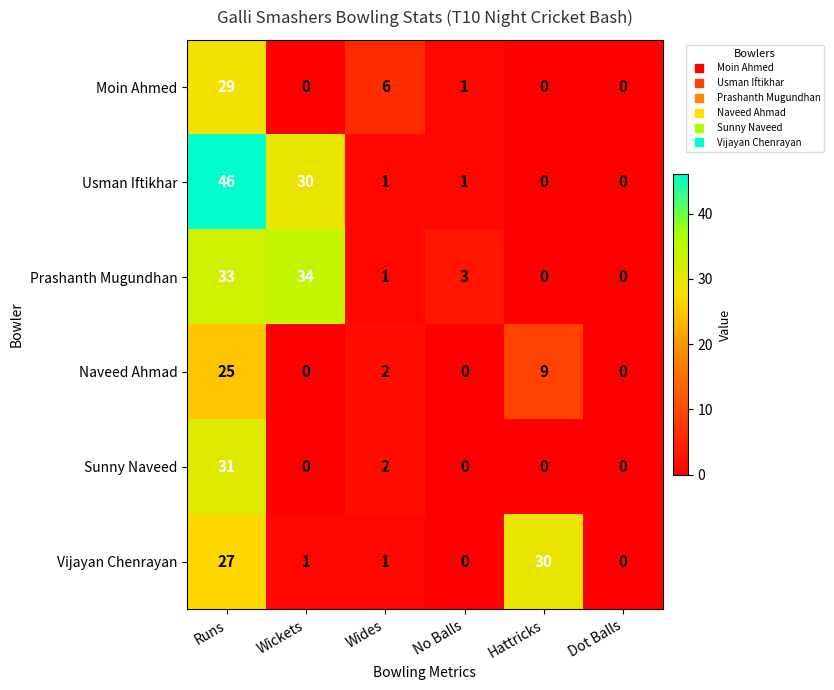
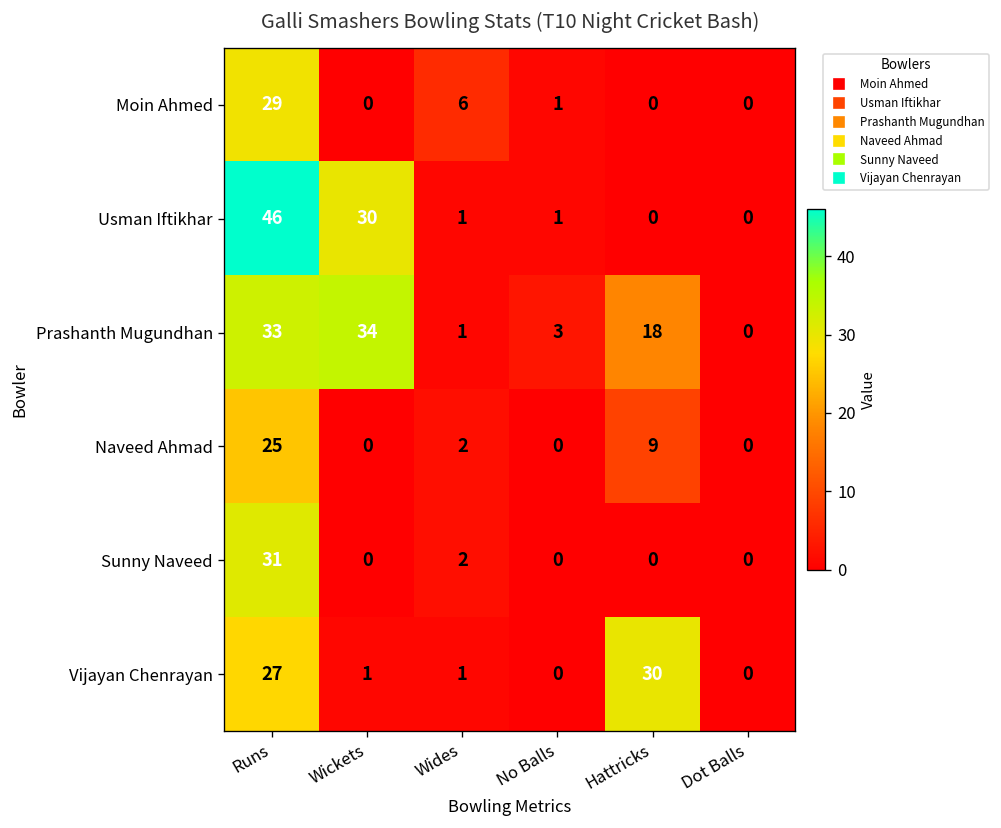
  {
    "Moin Ahmed": {
      "Runs": 29,
      "Wickets": 0,
      "Wides": 6,
      "No Balls": 1,
      "Hattricks": 0,
      "Dot Balls": 0
    },
    "Usman Iftikhar": {
      "Runs": 46,
      "Wickets": 30,
      "Wides": 1,
      "No Balls": 1,
      "Hattricks": 0,
      "Dot Balls": 0
    },
    "Prashanth Mugundhan": {
      "Runs": 33,
      "Wickets": 34,
      "Wides": 1,
      "No Balls": 3,
-     "Hattricks": 0,
+     "Hattricks": 18,
      "Dot Balls": 0
    },
    "Naveed Ahmad": {
      "Runs": 25,
      "Wickets": 0,
      "Wides": 2,
      "No Balls": 0,
      "Hattricks": 9,
      "Dot Balls": 0
    },
    "Sunny Naveed": {
      "Runs": 31,
      "Wickets": 0,
      "Wides": 2,
      "No Balls": 0,
      "Hattricks": 0,
      "Dot Balls": 0
    },
    "Vijayan Chenrayan": {
      "Runs": 27,
      "Wickets": 1,
      "Wides": 1,
      "No Balls": 0,
      "Hattricks": 30,
      "Dot Balls": 0
    }
  }
